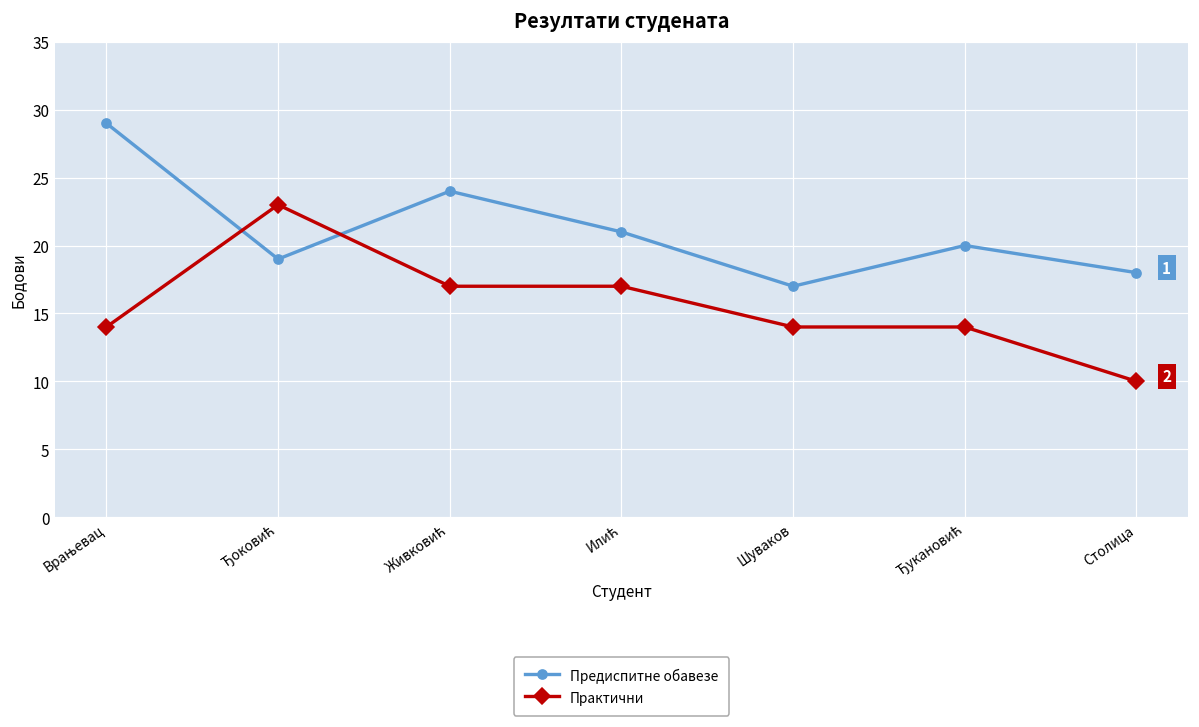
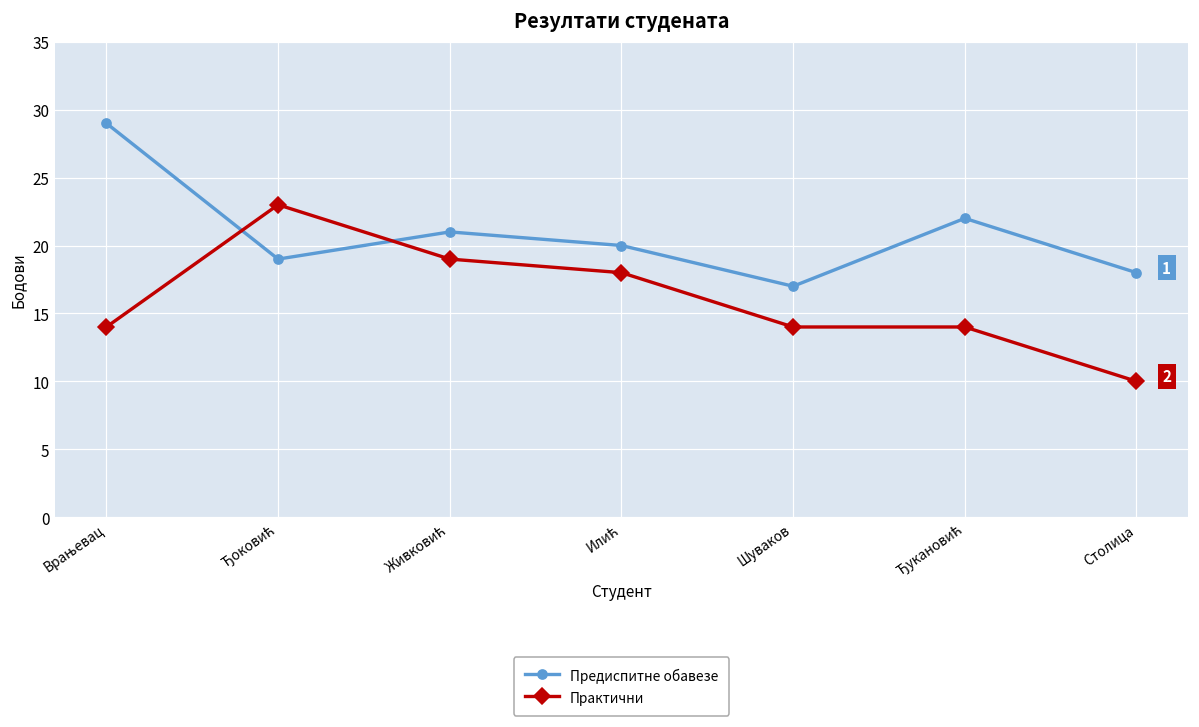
  {
    "Предиспитне обавезе": {
      "Врањевац": 29,
      "Ђоковић": 19,
-     "Живковић": 24,
-     "Илић": 21,
+     "Живковић": 21,
+     "Илић": 20,
      "Шуваков": 17,
-     "Ђукановић": 20
+     "Ђукановић": 22
    },
    "Практични": {
      "Врањевац": 14,
      "Ђоковић": 23,
-     "Живковић": 17,
-     "Илић": 17,
+     "Живковић": 19,
+     "Илић": 18,
      "Шуваков": 14,
      "Ђукановић": 14
    }
  }
